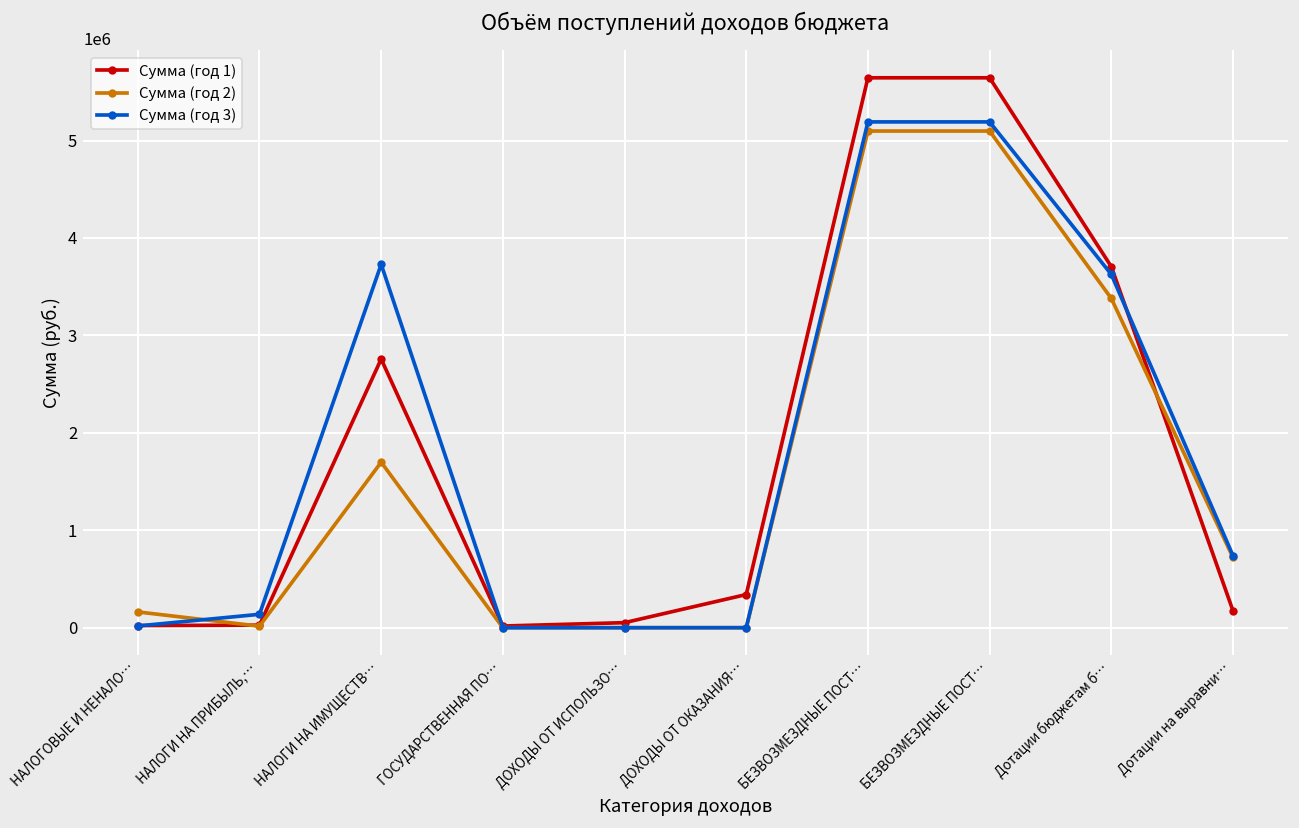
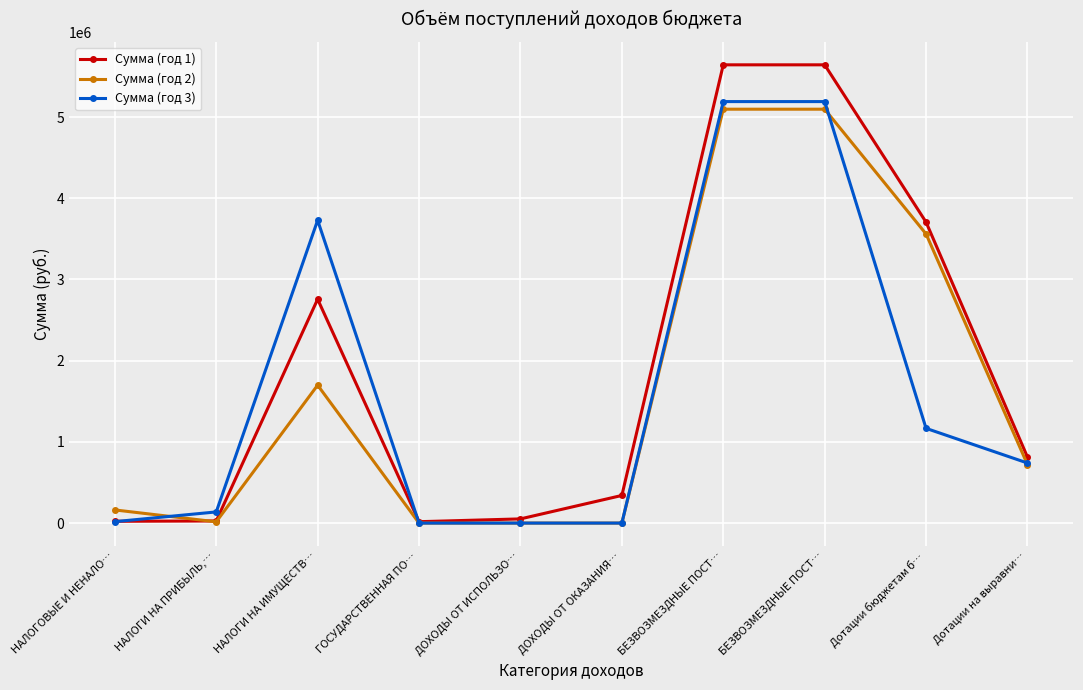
  {
    "Сумма (год 1)": {
      "НАЛОГИ НА ИМУЩЕСТВ…": 2800000,
      "ДОХОДЫ ОТ ИСПОЛЬЗО…": 100000,
      "ДОХОДЫ ОТ ОКАЗАНИЯ…": 300000,
      "Дотации бюджетам б…": 3700000,
-     "Дотации на выравни…": 200000
+     "Дотации на выравни…": 800000
    },
    "Сумма (год 2)": {
      "НАЛОГОВЫЕ И НЕНАЛО…": 200000,
      "НАЛОГИ НА ИМУЩЕСТВ…": 1700000,
-     "Дотации бюджетам б…": 3400000
+     "Дотации бюджетам б…": 3600000
    },
    "Сумма (год 3)": {
      "НАЛОГИ НА ПРИБЫЛЬ,…": 100000,
      "НАЛОГИ НА ИМУЩЕСТВ…": 3700000,
-     "Дотации бюджетам б…": 3600000
+     "Дотации бюджетам б…": 1200000
    }
  }
